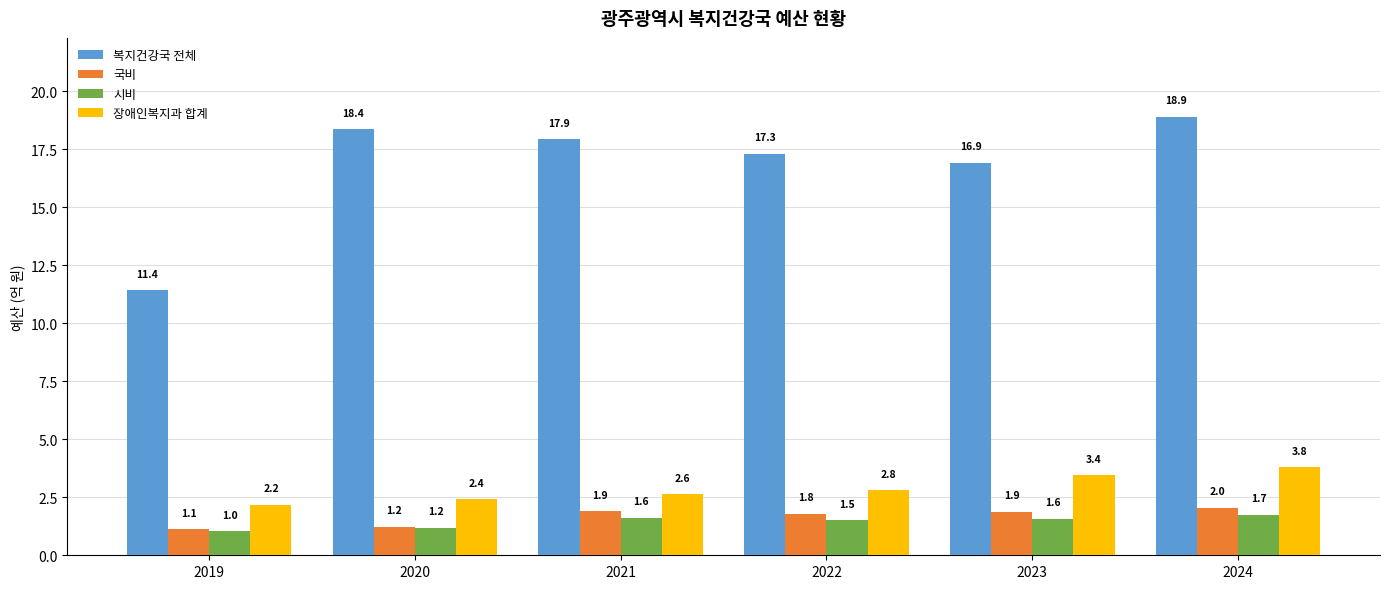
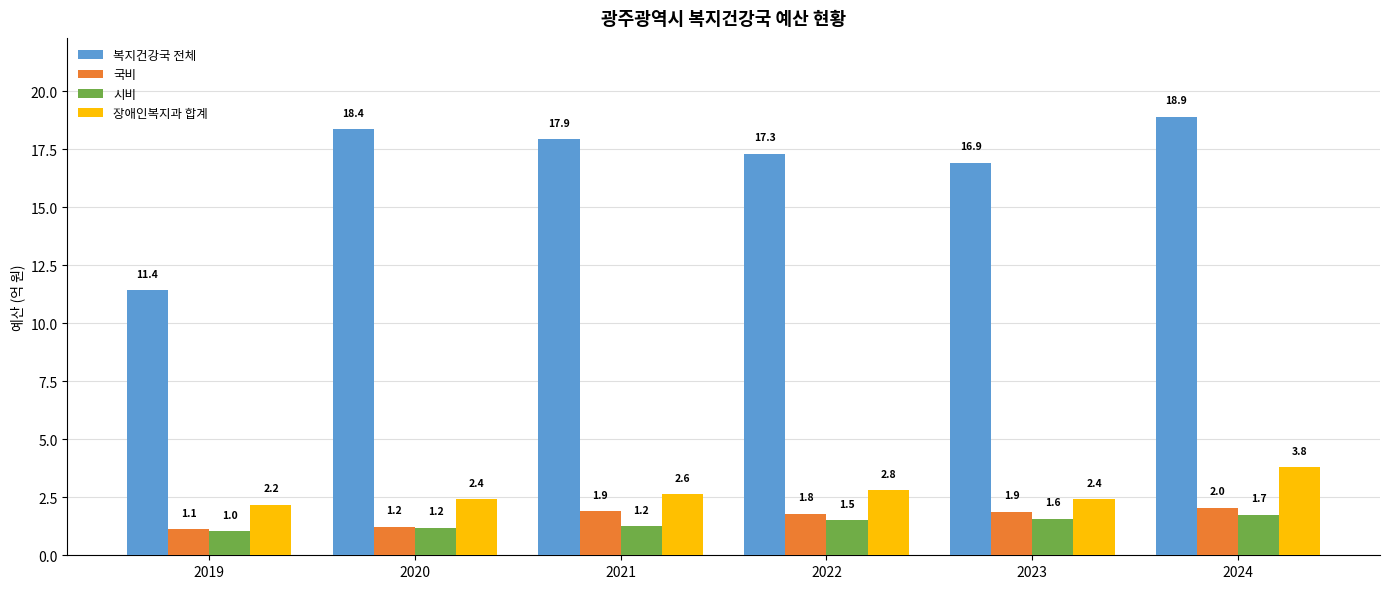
  {
    "복지건강국 전체": {
      "2019": 11.4,
      "2020": 18.4,
      "2021": 17.9,
      "2022": 17.3,
      "2023": 16.9,
      "2024": 18.9
    },
    "국비": {
      "2019": 1.1,
      "2020": 1.2,
      "2021": 1.9,
      "2022": 1.8,
      "2023": 1.9,
      "2024": 2.0
    },
    "시비": {
      "2019": 1.0,
      "2020": 1.2,
-     "2021": 1.6,
+     "2021": 1.2,
      "2022": 1.5,
      "2023": 1.6,
      "2024": 1.7
    },
    "장애인복지과 합계": {
      "2019": 2.2,
      "2020": 2.4,
      "2021": 2.6,
      "2022": 2.8,
-     "2023": 3.4,
+     "2023": 2.4,
      "2024": 3.8
    }
  }
